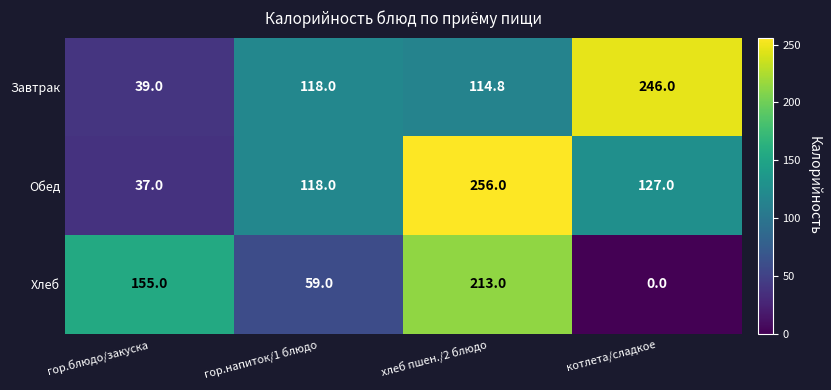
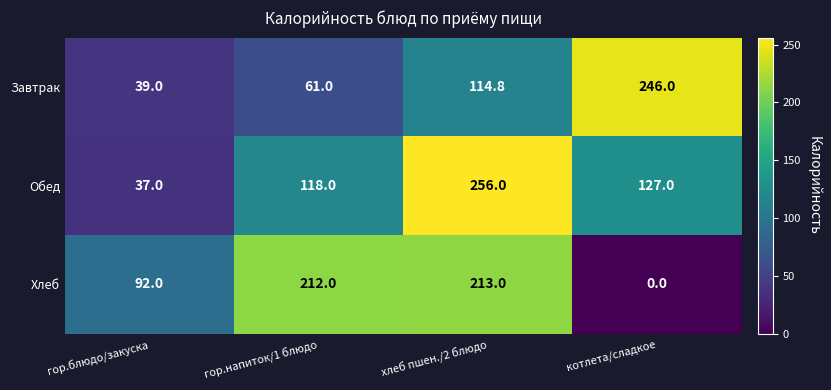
  {
    "Завтрак": {
      "гор.блюдо/закуска": 39.0,
-     "гор.напиток/1 блюдо": 118.0,
+     "гор.напиток/1 блюдо": 61.0,
      "хлеб пшен./2 блюдо": 114.8,
      "котлета/сладкое": 246.0
    },
    "Обед": {
      "гор.блюдо/закуска": 37.0,
      "гор.напиток/1 блюдо": 118.0,
      "хлеб пшен./2 блюдо": 256.0,
      "котлета/сладкое": 127.0
    },
    "Хлеб": {
-     "гор.блюдо/закуска": 155.0,
-     "гор.напиток/1 блюдо": 59.0,
+     "гор.блюдо/закуска": 92.0,
+     "гор.напиток/1 блюдо": 212.0,
      "хлеб пшен./2 блюдо": 213.0,
      "котлета/сладкое": 0.0
    }
  }
